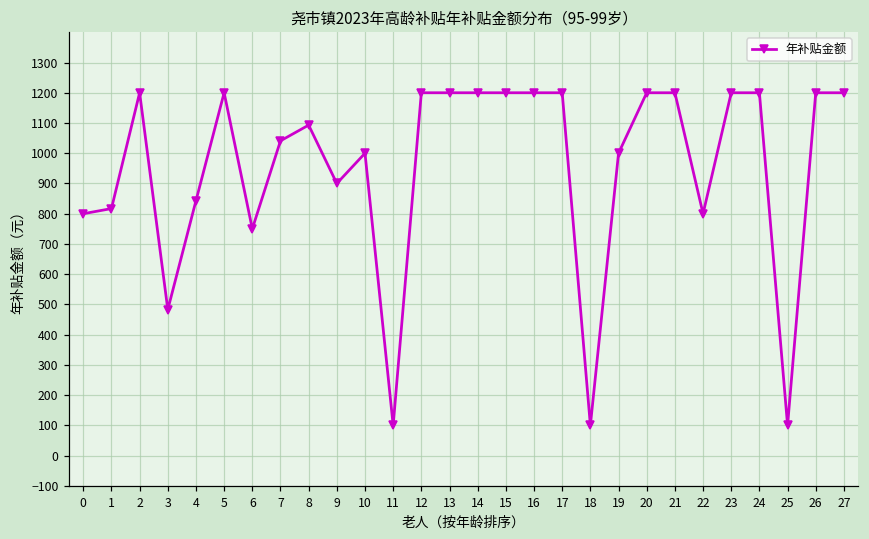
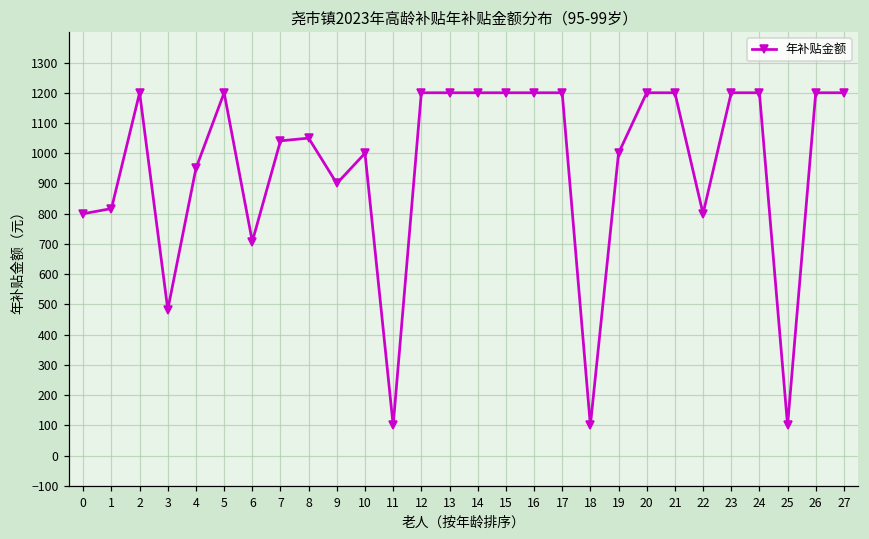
  {
    "0": 800,
    "1": 820,
    "2": 1200,
    "3": 480,
-   "4": 840,
+   "4": 950,
    "5": 1200,
-   "6": 750,
+   "6": 710,
    "7": 1040,
-   "8": 1090,
+   "8": 1050,
    "9": 900,
    "10": 1000,
    "11": 100,
    "12": 1200,
    "13": 1200,
    "14": 1200,
    "15": 1200,
    "16": 1200,
    "17": 1200,
    "18": 100,
    "19": 1000,
    "20": 1200,
    "21": 1200,
    "22": 800,
    "23": 1200,
    "24": 1200,
    "25": 100,
    "26": 1200,
    "27": 1200
  }
